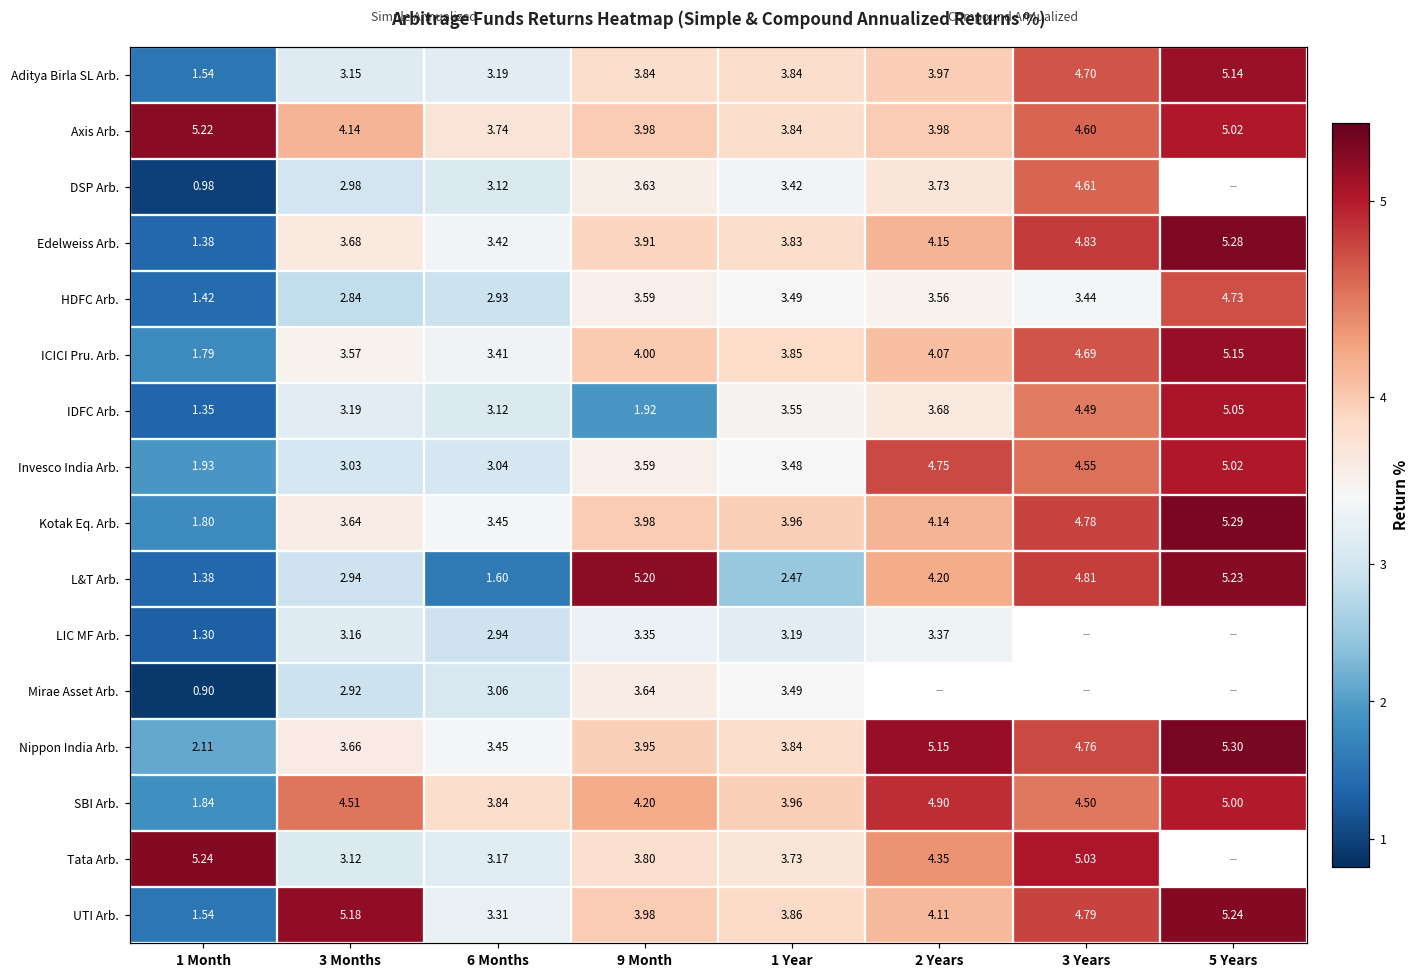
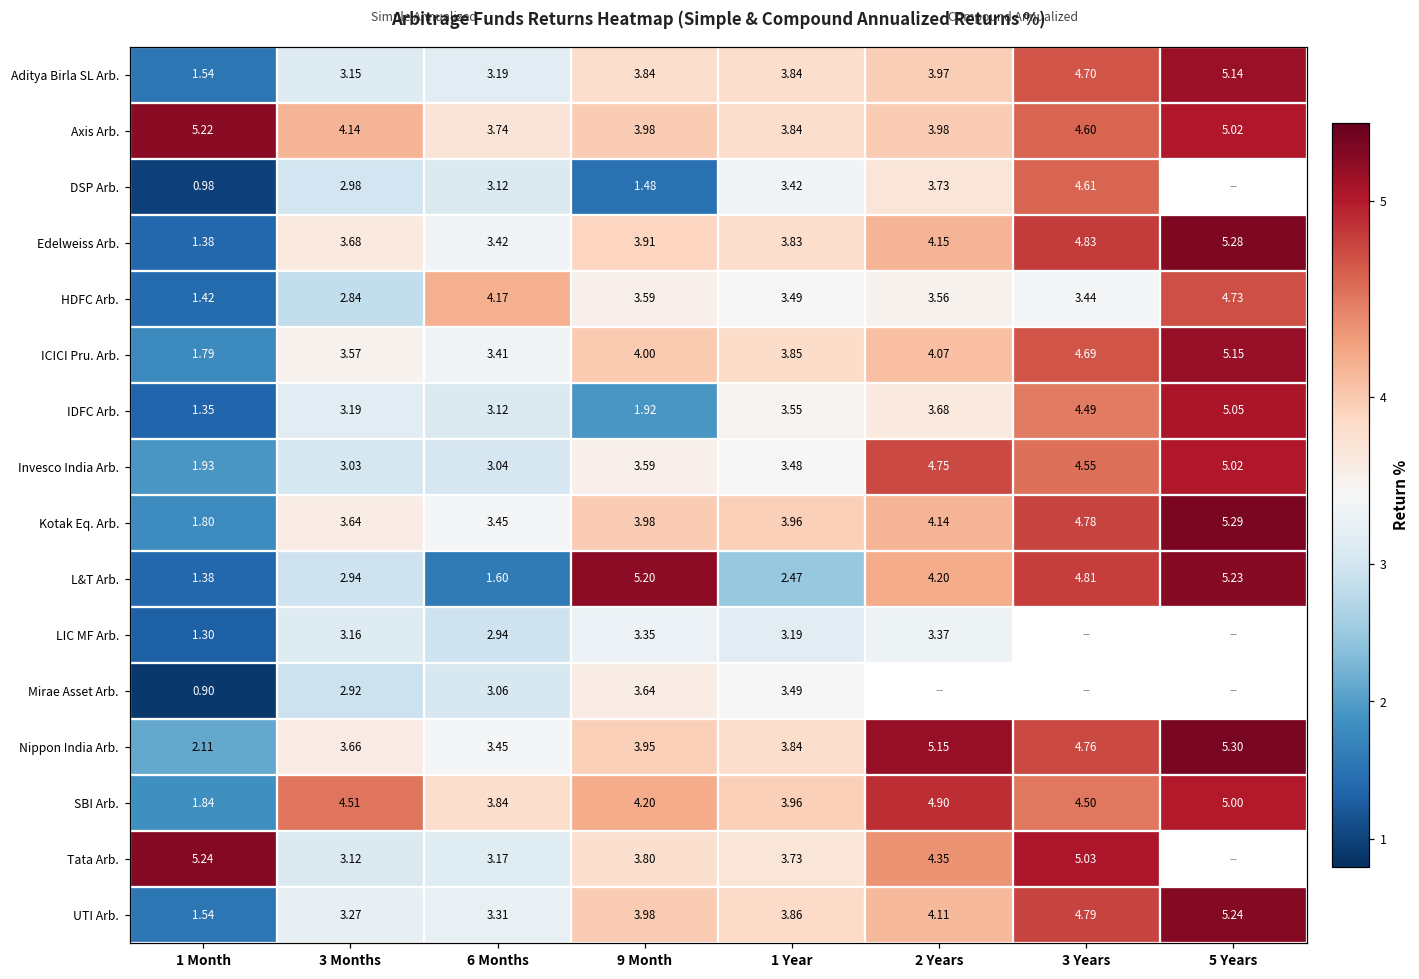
  {
    "Aditya Birla SL Arb.": {
      "1 Month": 1.54,
      "3 Months": 3.15,
      "6 Months": 3.19,
      "9 Month": 3.84,
      "1 Year": 3.84,
      "2 Years": 3.97,
      "3 Years": 4.70,
      "5 Years": 5.14
    },
    "Axis Arb.": {
      "1 Month": 5.22,
      "3 Months": 4.14,
      "6 Months": 3.74,
      "9 Month": 3.98,
      "1 Year": 3.84,
      "2 Years": 3.98,
      "3 Years": 4.60,
      "5 Years": 5.02
    },
    "DSP Arb.": {
      "1 Month": 0.98,
      "3 Months": 2.98,
      "6 Months": 3.12,
-     "9 Month": 3.63,
+     "9 Month": 1.48,
      "1 Year": 3.42,
      "2 Years": 3.73,
      "3 Years": 4.61
    },
    "Edelweiss Arb.": {
      "1 Month": 1.38,
      "3 Months": 3.68,
      "6 Months": 3.42,
      "9 Month": 3.91,
      "1 Year": 3.83,
      "2 Years": 4.15,
      "3 Years": 4.83,
      "5 Years": 5.28
    },
    "HDFC Arb.": {
      "1 Month": 1.42,
      "3 Months": 2.84,
-     "6 Months": 2.93,
+     "6 Months": 4.17,
      "9 Month": 3.59,
      "1 Year": 3.49,
      "2 Years": 3.56,
      "3 Years": 3.44,
      "5 Years": 4.73
    },
    "ICICI Pru. Arb.": {
      "1 Month": 1.79,
      "3 Months": 3.57,
      "6 Months": 3.41,
      "9 Month": 4.00,
      "1 Year": 3.85,
      "2 Years": 4.07,
      "3 Years": 4.69,
      "5 Years": 5.15
    },
    "IDFC Arb.": {
      "1 Month": 1.35,
      "3 Months": 3.19,
      "6 Months": 3.12,
      "9 Month": 1.92,
      "1 Year": 3.55,
      "2 Years": 3.68,
      "3 Years": 4.49,
      "5 Years": 5.05
    },
    "Invesco India Arb.": {
      "1 Month": 1.93,
      "3 Months": 3.03,
      "6 Months": 3.04,
      "9 Month": 3.59,
      "1 Year": 3.48,
      "2 Years": 4.75,
      "3 Years": 4.55,
      "5 Years": 5.02
    },
    "Kotak Eq. Arb.": {
      "1 Month": 1.80,
      "3 Months": 3.64,
      "6 Months": 3.45,
      "9 Month": 3.98,
      "1 Year": 3.96,
      "2 Years": 4.14,
      "3 Years": 4.78,
      "5 Years": 5.29
    },
    "L&T Arb.": {
      "1 Month": 1.38,
      "3 Months": 2.94,
      "6 Months": 1.60,
      "9 Month": 5.20,
      "1 Year": 2.47,
      "2 Years": 4.20,
      "3 Years": 4.81,
      "5 Years": 5.23
    },
    "LIC MF Arb.": {
      "1 Month": 1.30,
      "3 Months": 3.16,
      "6 Months": 2.94,
      "9 Month": 3.35,
      "1 Year": 3.19,
      "2 Years": 3.37
    },
    "Mirae Asset Arb.": {
      "1 Month": 0.90,
      "3 Months": 2.92,
      "6 Months": 3.06,
      "9 Month": 3.64,
      "1 Year": 3.49
    },
    "Nippon India Arb.": {
      "1 Month": 2.11,
      "3 Months": 3.66,
      "6 Months": 3.45,
      "9 Month": 3.95,
      "1 Year": 3.84,
      "2 Years": 5.15,
      "3 Years": 4.76,
      "5 Years": 5.30
    },
    "SBI Arb.": {
      "1 Month": 1.84,
      "3 Months": 4.51,
      "6 Months": 3.84,
      "9 Month": 4.20,
      "1 Year": 3.96,
      "2 Years": 4.90,
      "3 Years": 4.50,
      "5 Years": 5.00
    },
    "Tata Arb.": {
      "1 Month": 5.24,
      "3 Months": 3.12,
      "6 Months": 3.17,
      "9 Month": 3.80,
      "1 Year": 3.73,
      "2 Years": 4.35,
      "3 Years": 5.03
    },
    "UTI Arb.": {
      "1 Month": 1.54,
-     "3 Months": 5.18,
+     "3 Months": 3.27,
      "6 Months": 3.31,
      "9 Month": 3.98,
      "1 Year": 3.86,
      "2 Years": 4.11,
      "3 Years": 4.79,
      "5 Years": 5.24
    }
  }
